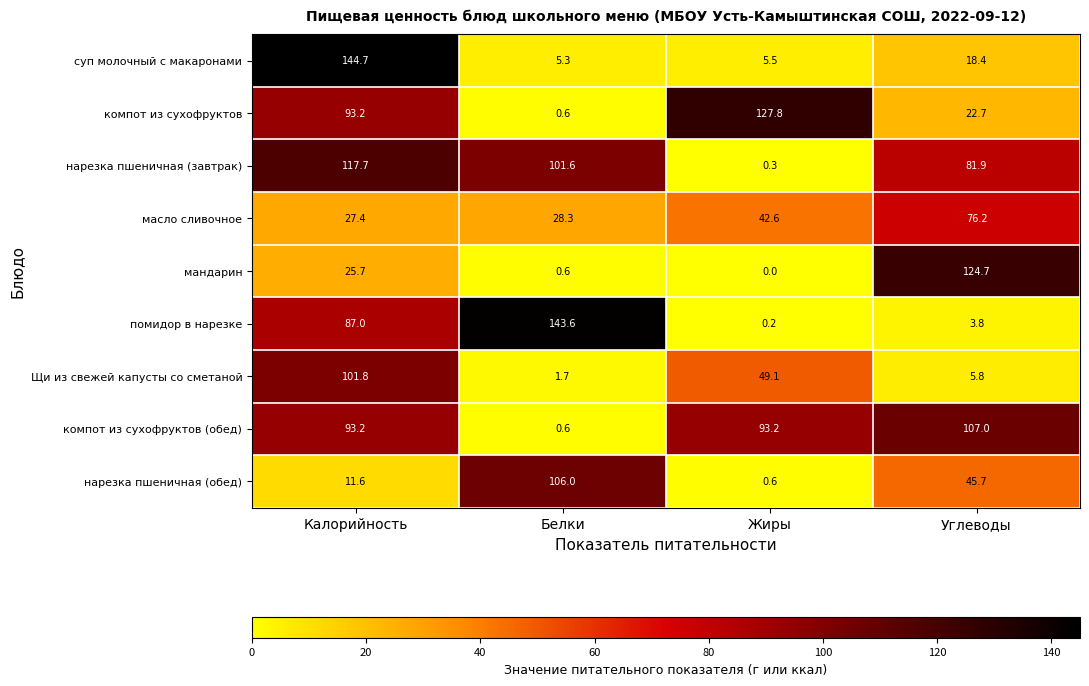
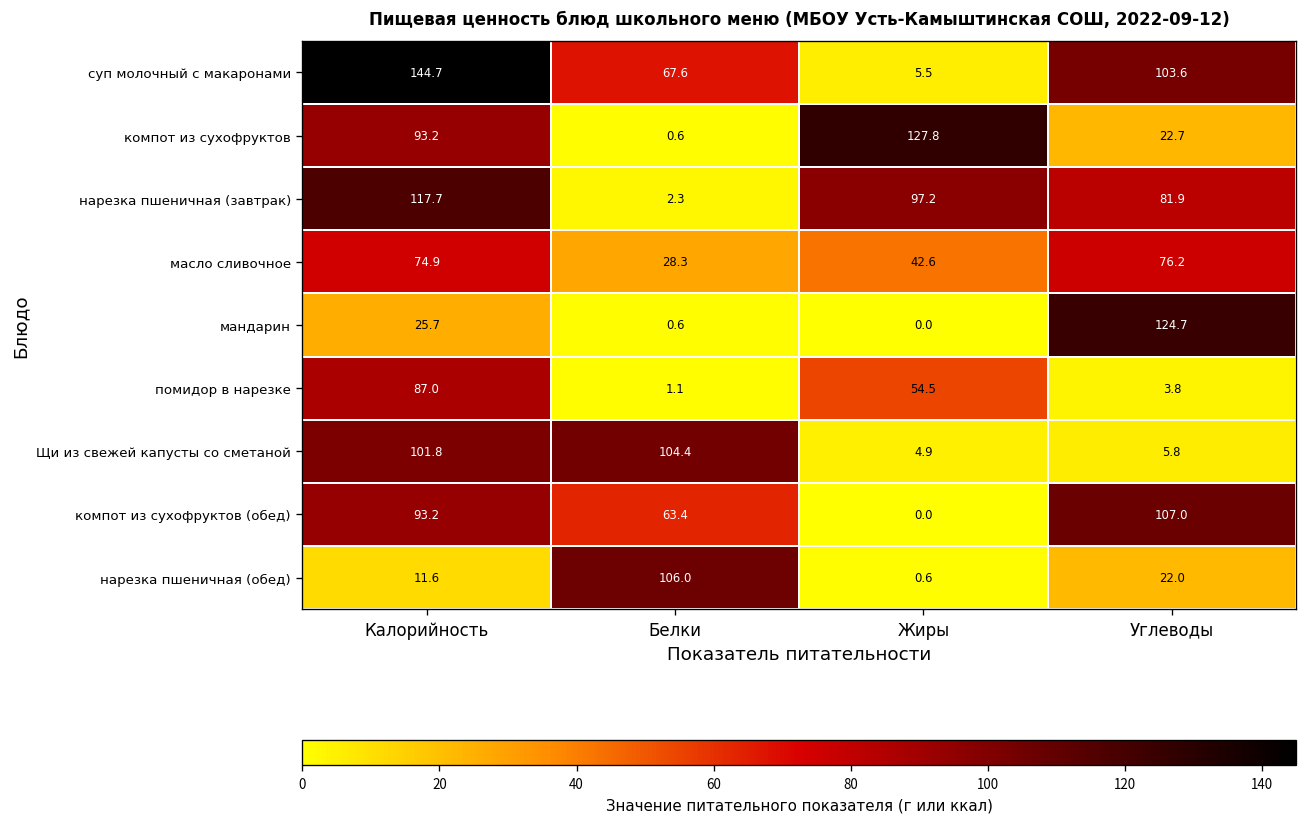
  {
    "суп молочный с макаронами": {
      "Калорийность": 144.7,
-     "Белки": 5.3,
+     "Белки": 67.6,
      "Жиры": 5.5,
-     "Углеводы": 18.4
+     "Углеводы": 103.6
    },
    "компот из сухофруктов": {
      "Калорийность": 93.2,
      "Белки": 0.6,
      "Жиры": 127.8,
      "Углеводы": 22.7
    },
    "нарезка пшеничная (завтрак)": {
      "Калорийность": 117.7,
-     "Белки": 101.6,
-     "Жиры": 0.3,
+     "Белки": 2.3,
+     "Жиры": 97.2,
      "Углеводы": 81.9
    },
    "масло сливочное": {
-     "Калорийность": 27.4,
+     "Калорийность": 74.9,
      "Белки": 28.3,
      "Жиры": 42.6,
      "Углеводы": 76.2
    },
    "мандарин": {
      "Калорийность": 25.7,
      "Белки": 0.6,
      "Жиры": 0.0,
      "Углеводы": 124.7
    },
    "помидор в нарезке": {
      "Калорийность": 87.0,
-     "Белки": 143.6,
-     "Жиры": 0.2,
+     "Белки": 1.1,
+     "Жиры": 54.5,
      "Углеводы": 3.8
    },
    "Щи из свежей капусты со сметаной": {
      "Калорийность": 101.8,
-     "Белки": 1.7,
-     "Жиры": 49.1,
+     "Белки": 104.4,
+     "Жиры": 4.9,
      "Углеводы": 5.8
    },
    "компот из сухофруктов (обед)": {
      "Калорийность": 93.2,
-     "Белки": 0.6,
-     "Жиры": 93.2,
+     "Белки": 63.4,
+     "Жиры": 0.0,
      "Углеводы": 107.0
    },
    "нарезка пшеничная (обед)": {
      "Калорийность": 11.6,
      "Белки": 106.0,
      "Жиры": 0.6,
-     "Углеводы": 45.7
+     "Углеводы": 22.0
    }
  }
